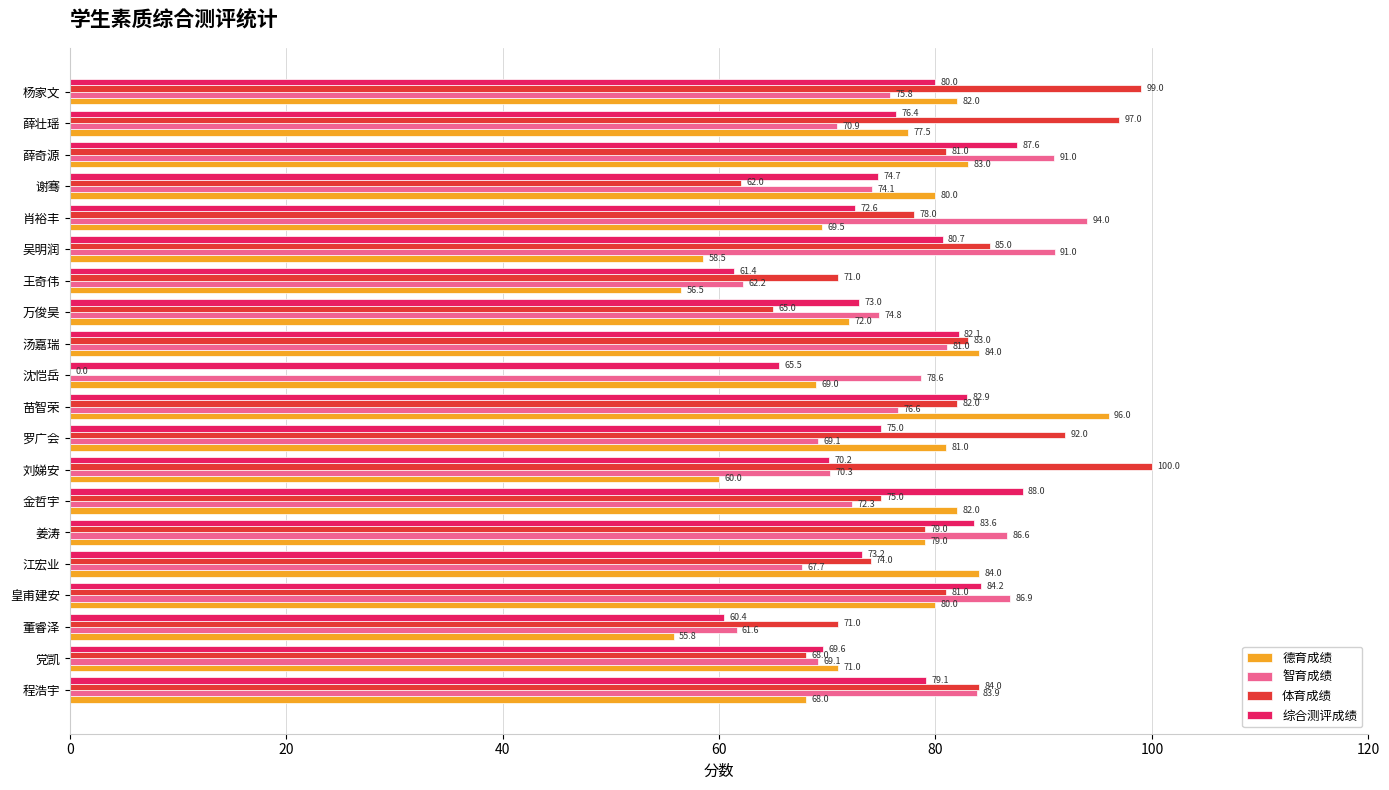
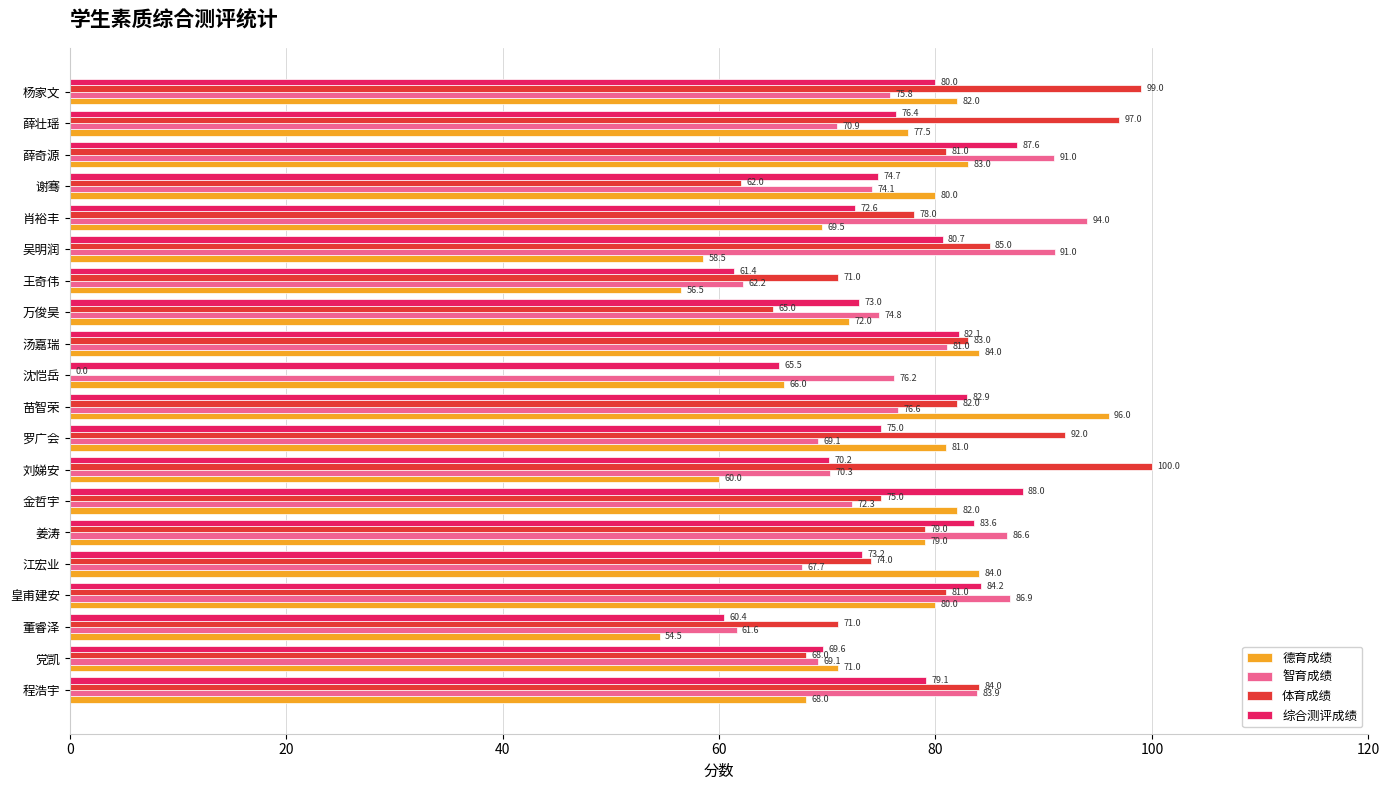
  {
    "德育成绩": {
      "杨家文": 82.0,
      "薛壮瑶": 77.5,
      "薛奇源": 83.0,
      "谢骞": 80.0,
      "肖裕丰": 69.5,
      "吴明润": 58.5,
      "王奇伟": 56.5,
      "万俊昊": 72.0,
      "汤嘉瑞": 84.0,
-     "沈恺岳": 69.0,
+     "沈恺岳": 66.0,
      "苗智荣": 96.0,
      "罗广会": 81.0,
      "刘娣安": 60.0,
      "金哲宇": 82.0,
      "姜涛": 79.0,
      "江宏业": 84.0,
      "皇甫建安": 80.0,
-     "董睿泽": 55.8,
+     "董睿泽": 54.5,
      "党凯": 71.0,
      "程浩宇": 68.0
    },
    "智育成绩": {
      "杨家文": 75.8,
      "薛壮瑶": 70.9,
      "薛奇源": 91.0,
      "谢骞": 74.1,
      "肖裕丰": 94.0,
      "吴明润": 91.0,
      "王奇伟": 62.2,
      "万俊昊": 74.8,
      "汤嘉瑞": 81.0,
-     "沈恺岳": 78.6,
+     "沈恺岳": 76.2,
      "苗智荣": 76.6,
      "罗广会": 69.1,
      "刘娣安": 70.3,
      "金哲宇": 72.3,
      "姜涛": 86.6,
      "江宏业": 67.7,
      "皇甫建安": 86.9,
      "董睿泽": 61.6,
      "党凯": 69.1
    }
  }
